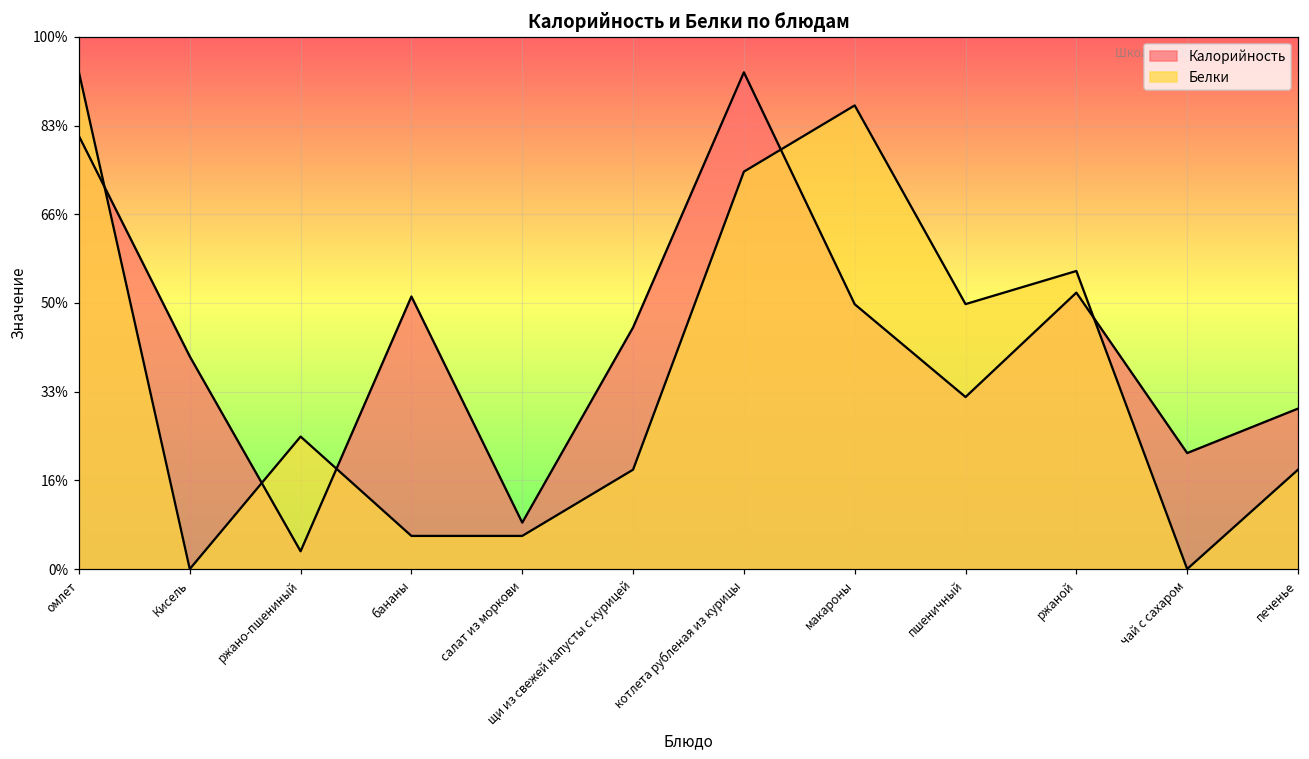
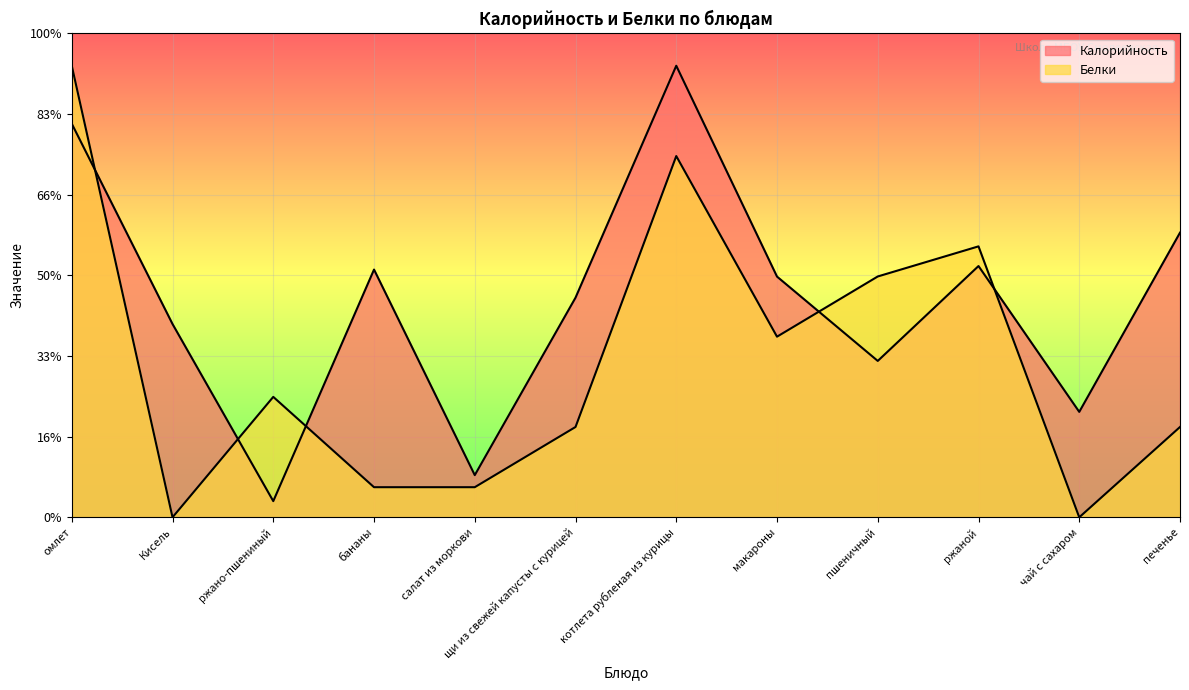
  {
    "Калорийность": {
      "омлет": "81%",
      "Кисель": "40%",
      "ржано-пшениный": "3%",
      "бананы": "51%",
      "салат из моркови": "9%",
      "щи из свежей капусты с курицей": "45%",
      "котлета рубленая из курицы": "93%",
      "макароны": "50%",
      "пшеничный": "32%",
      "ржаной": "52%",
      "чай с сахаром": "22%",
-     "печенье": "30%"
+     "печенье": "59%"
    },
    "Белки": {
      "омлет": "93%",
      "Кисель": "0%",
      "ржано-пшениный": "25%",
      "бананы": "6%",
      "салат из моркови": "6%",
      "щи из свежей капусты с курицей": "19%",
      "котлета рубленая из курицы": "75%",
-     "макароны": "87%",
+     "макароны": "37%",
      "пшеничный": "50%",
      "ржаной": "56%",
      "чай с сахаром": "0%",
      "печенье": "19%"
    }
  }
